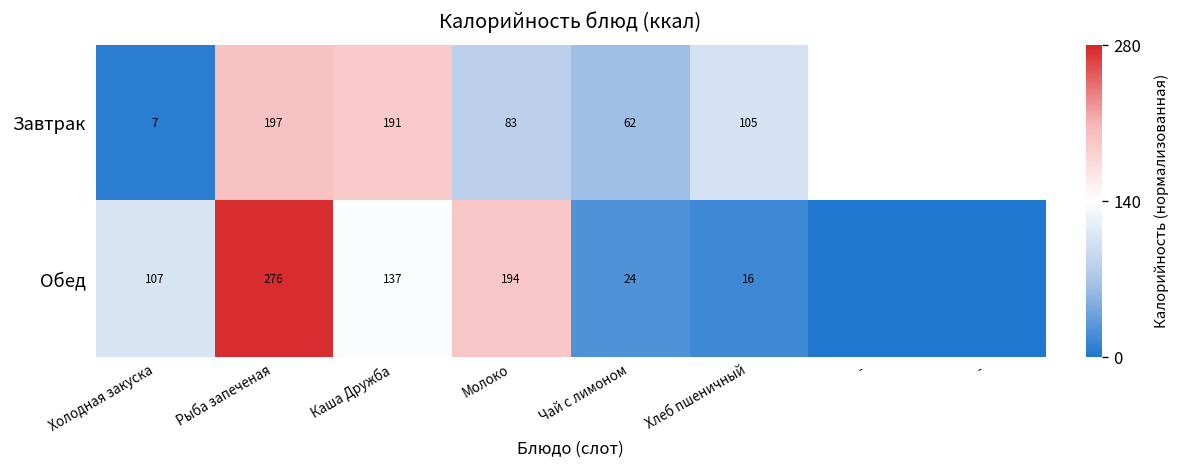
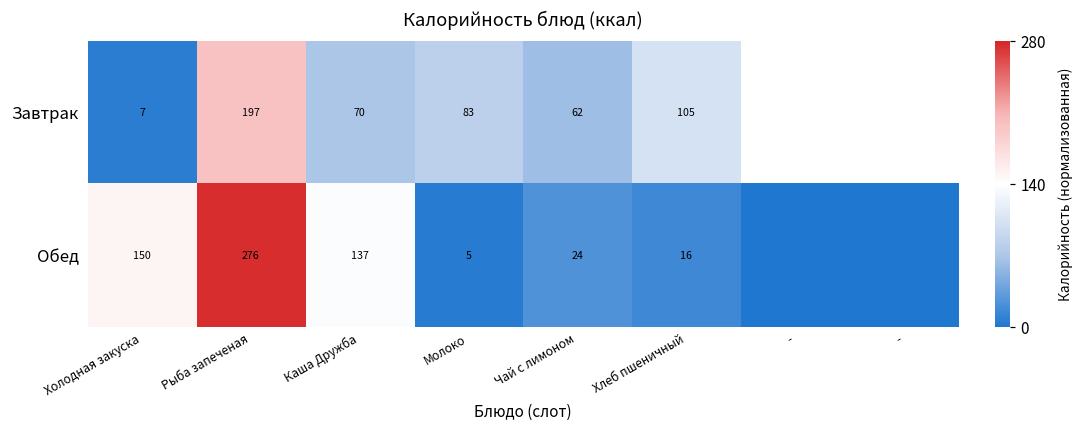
  {
    "Завтрак": {
      "Холодная закуска": 7,
      "Рыба запеченая": 197,
-     "Каша Дружба": 191,
+     "Каша Дружба": 70,
      "Молоко": 83,
      "Чай с лимоном": 62,
      "Хлеб пшеничный": 105
    },
    "Обед": {
-     "Холодная закуска": 107,
+     "Холодная закуска": 150,
      "Рыба запеченая": 276,
      "Каша Дружба": 137,
-     "Молоко": 194,
+     "Молоко": 5,
      "Чай с лимоном": 24,
      "Хлеб пшеничный": 16
    }
  }
